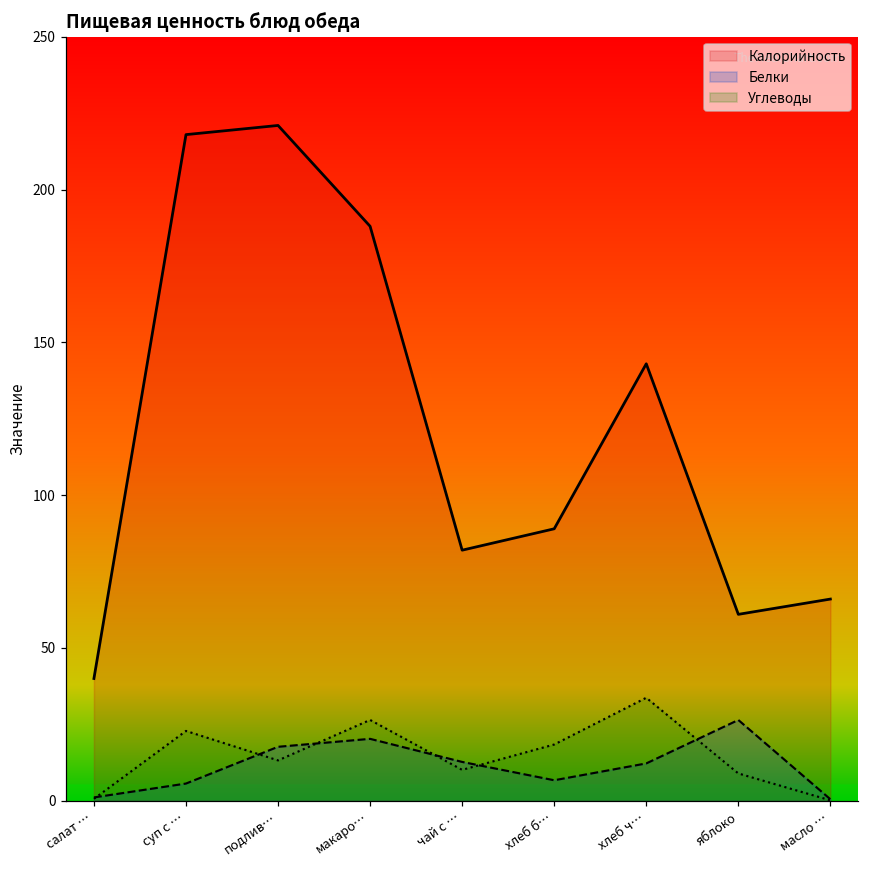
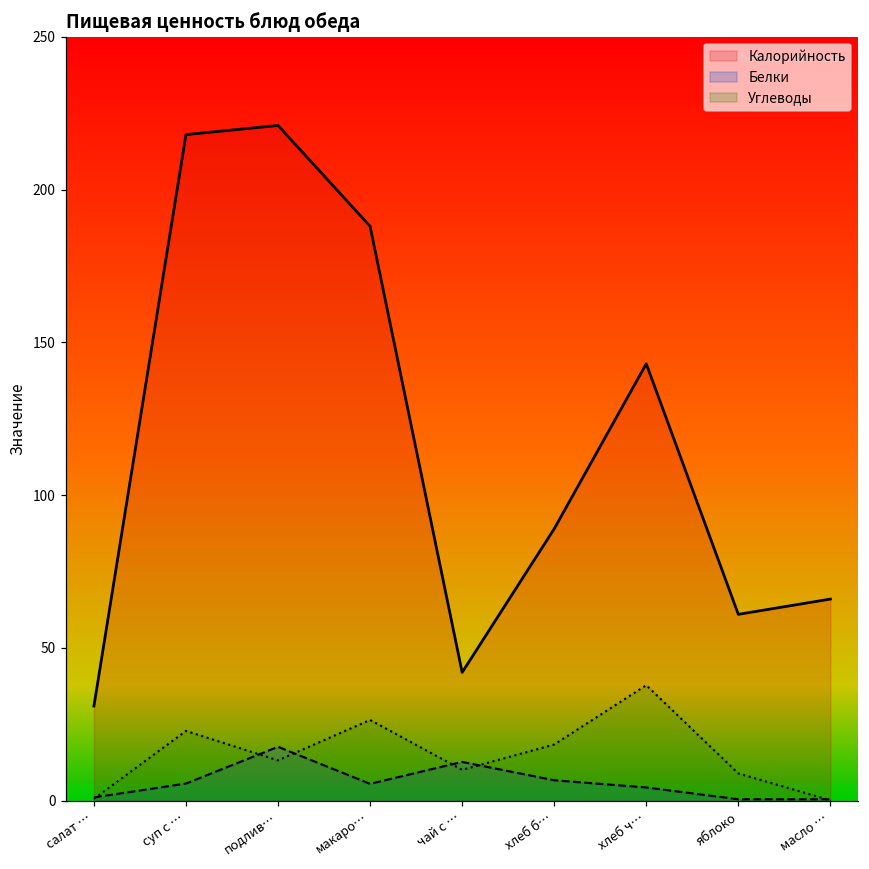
  {
    "Калорийность": {
-     "салат …": 40,
+     "салат …": 31,
      "суп с …": 218,
      "подлив…": 221,
      "макаро…": 188,
-     "чай с …": 82,
+     "чай с …": 42,
      "хлеб б…": 89,
      "хлеб ч…": 143,
      "яблоко": 61,
      "масло …": 66
    },
    "Белки": {
      "суп с …": 6,
      "подлив…": 18,
-     "макаро…": 20,
+     "макаро…": 6,
      "чай с …": 13,
      "хлеб б…": 7,
-     "хлеб ч…": 12,
-     "яблоко": 26
+     "хлеб ч…": 4,
+     "яблоко": 0
    },
    "Углеводы": {
      "суп с …": 23,
      "подлив…": 13,
      "макаро…": 26,
      "чай с …": 10,
      "хлеб б…": 18,
-     "хлеб ч…": 34,
+     "хлеб ч…": 38,
      "яблоко": 9
    }
  }
